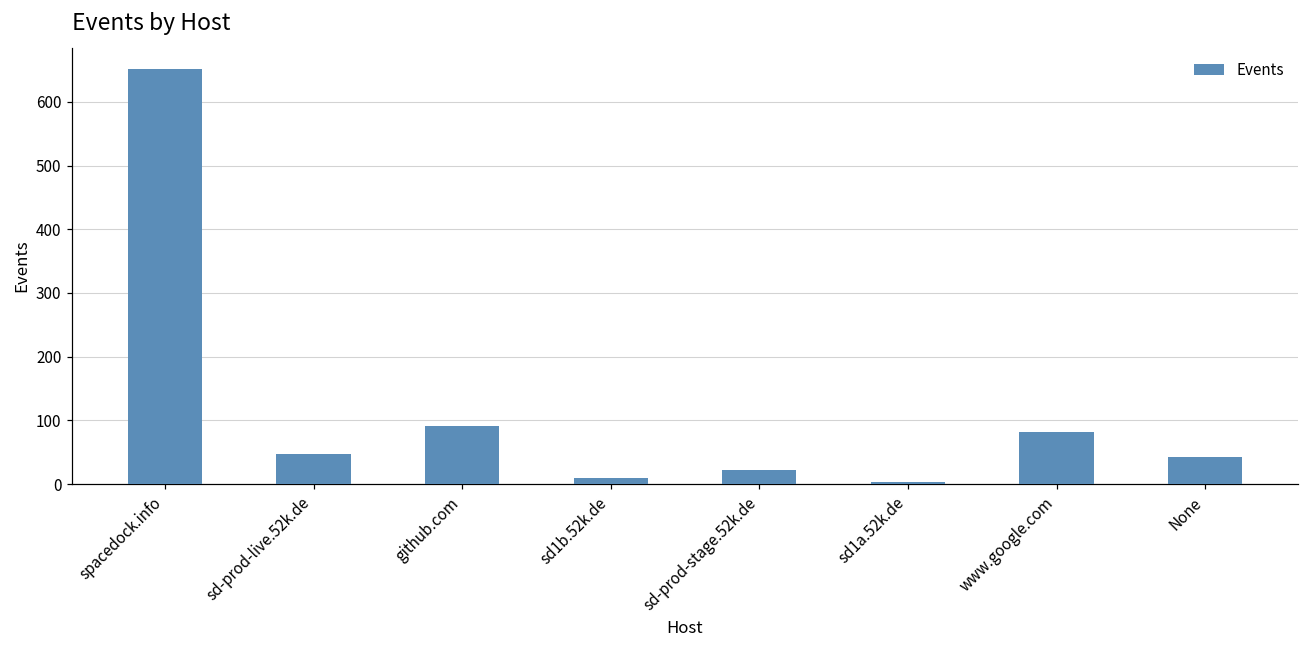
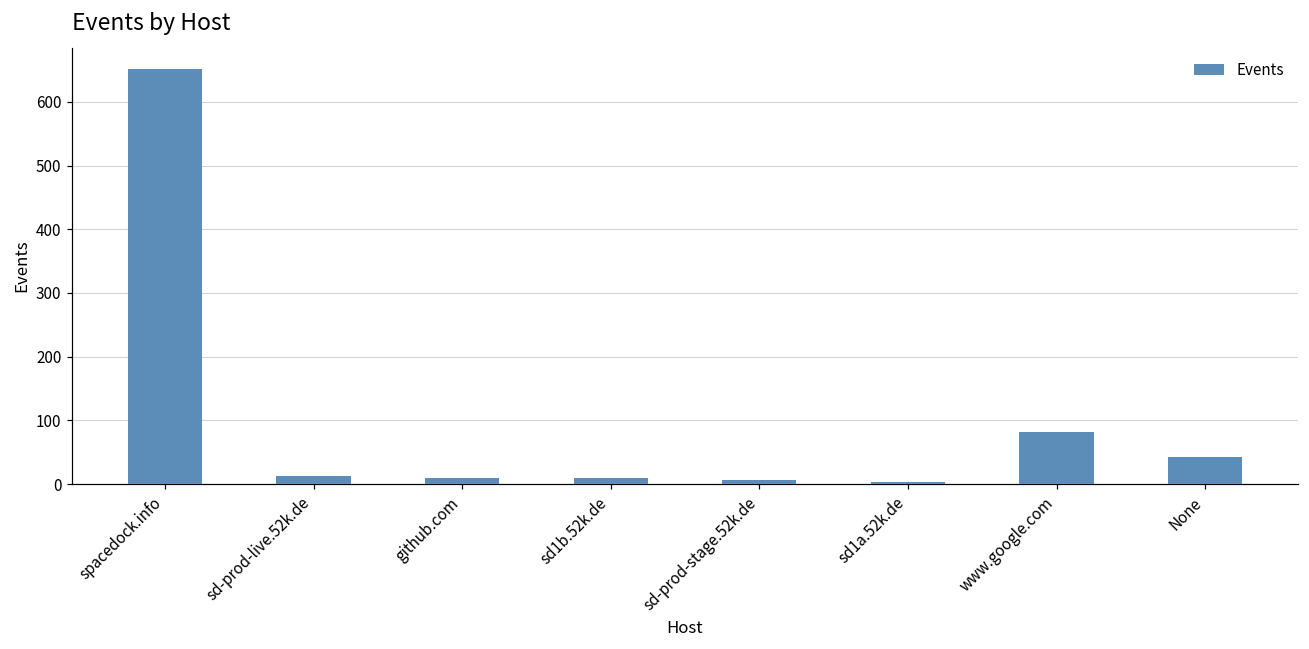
  {
    "spacedock.info": 650,
-   "sd-prod-live.52k.de": 50,
-   "github.com": 90,
+   "sd-prod-live.52k.de": 10,
+   "github.com": 10,
    "sd1b.52k.de": 10,
-   "sd-prod-stage.52k.de": 20,
+   "sd-prod-stage.52k.de": 10,
    "www.google.com": 80,
    "None": 40
  }
